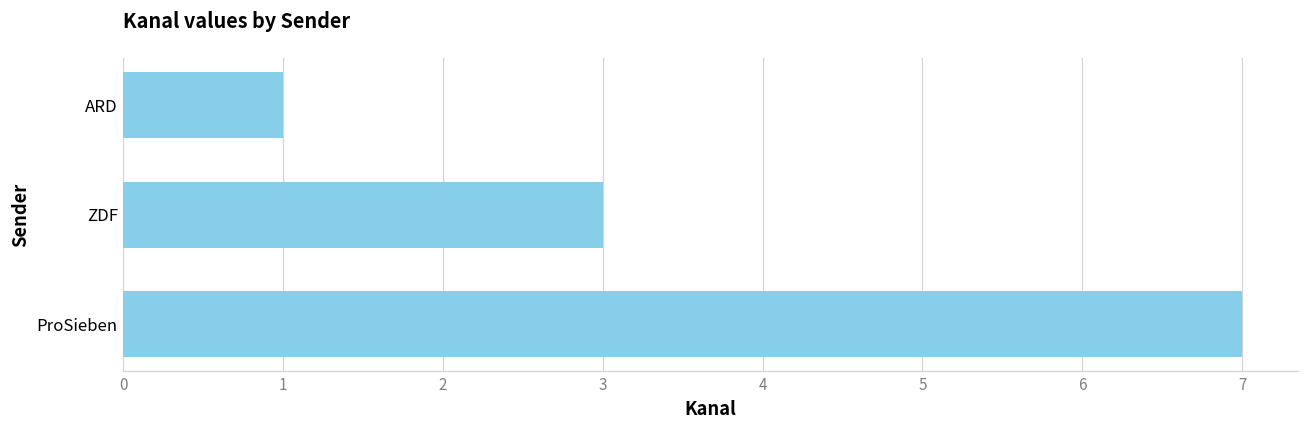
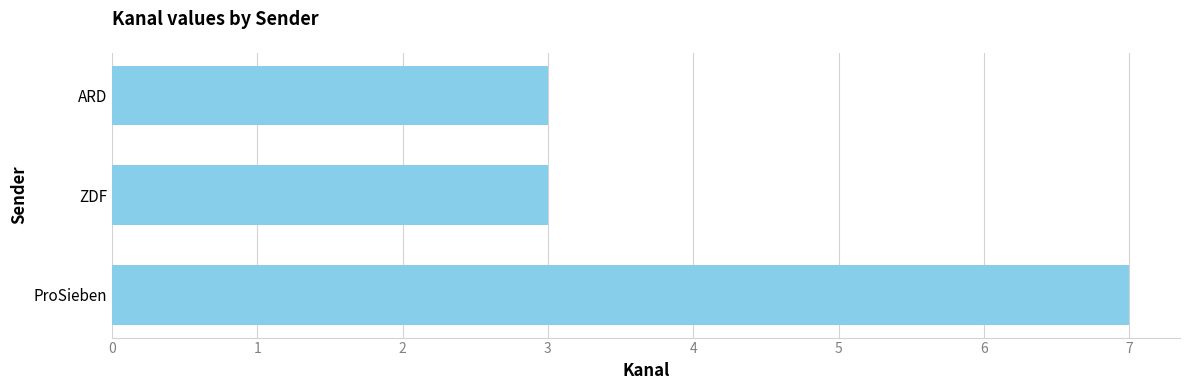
  {
-   "ARD": 1,
+   "ARD": 3,
    "ZDF": 3,
    "ProSieben": 7
  }
